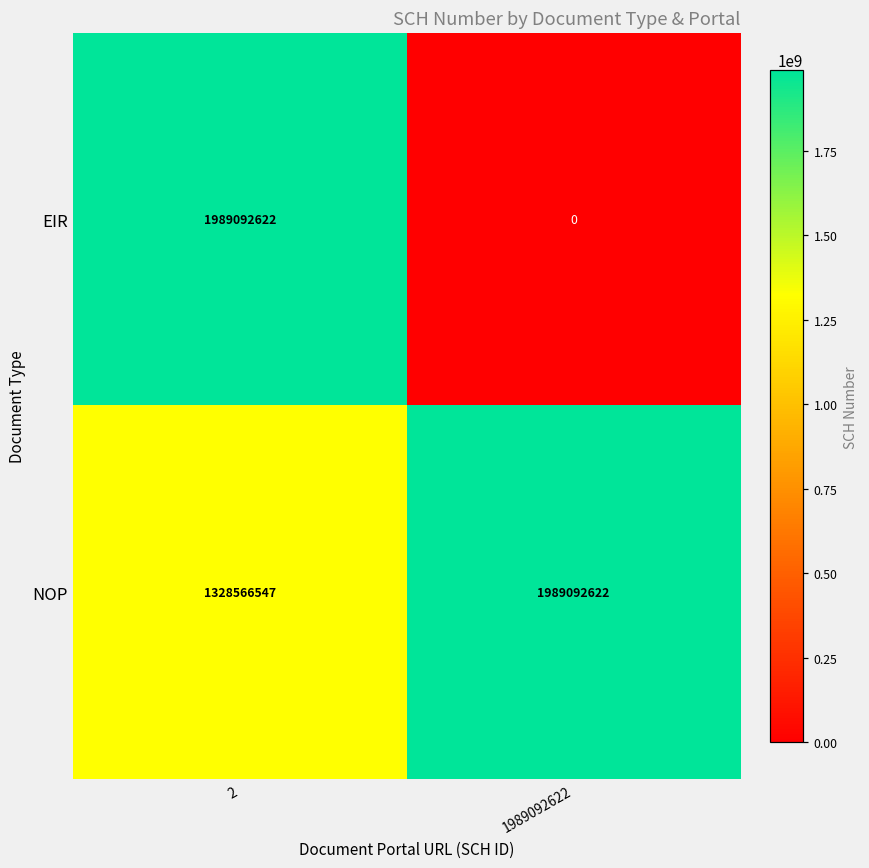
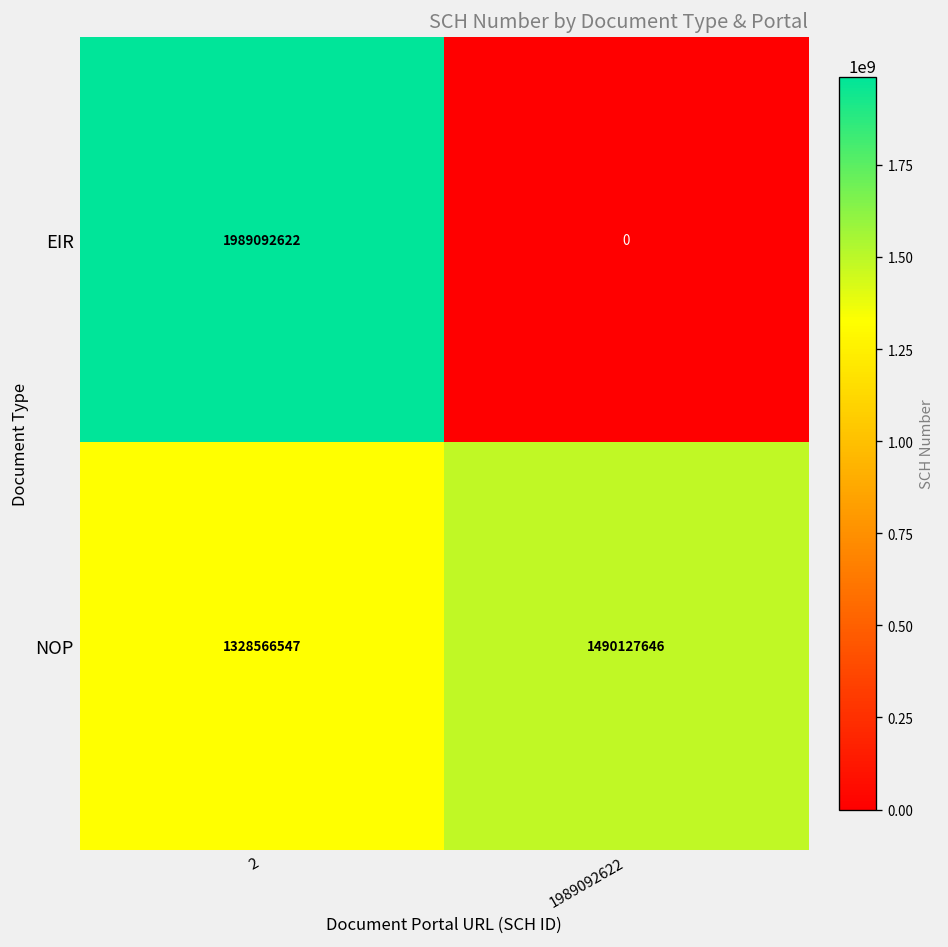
  {
    "EIR": {
      "2": 1989092622,
      "1989092622": 0
    },
    "NOP": {
      "2": 1328566547,
-     "1989092622": 1989092622
+     "1989092622": 1490127646
    }
  }
